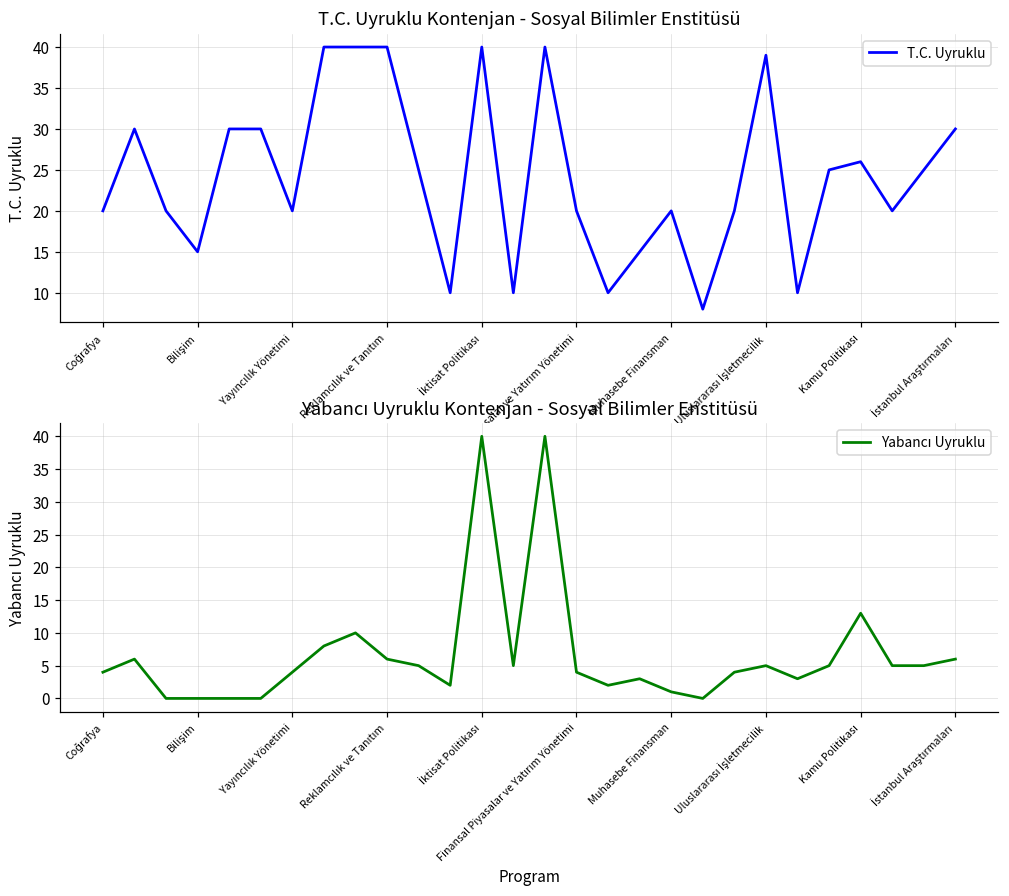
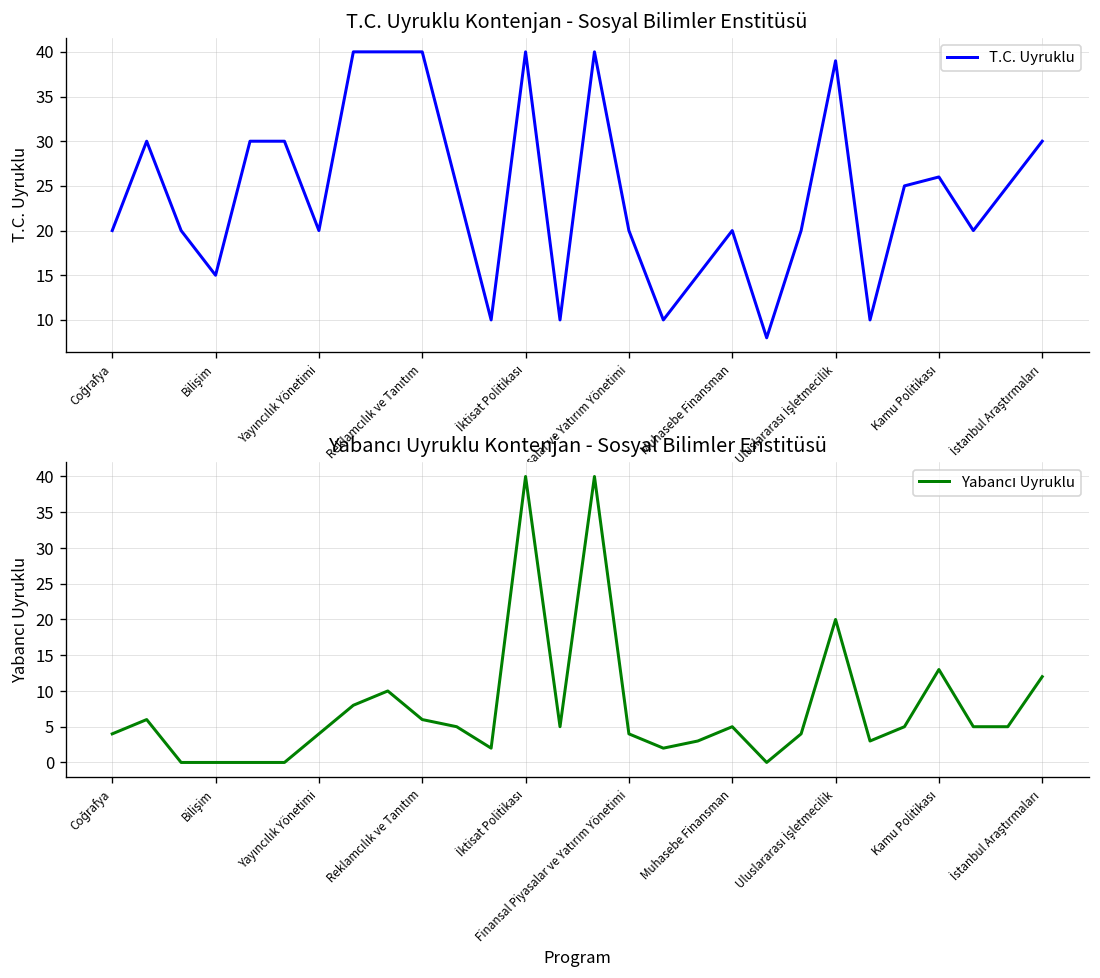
  {
    "T.C. Uyruklu Kontenjan - Sosyal Bilimler Enstitüsü": {
      "Coğrafya": 20,
      "Bilişim": 15,
      "Yayıncılık Yönetimi": 20,
      "Reklamcılık ve Tanıtım": 40,
      "İktisat Politikası": 40,
      "Muhasebe Finansman": 20,
      "Uluslararası İşletmecilik": 39,
      "Kamu Politikası": 26,
      "İstanbul Araştırmaları": 30
    },
    "Yabancı Uyruklu Kontenjan - Sosyal Bilimler Enstitüsü": {
      "Coğrafya": 4,
      "Bilişim": 0,
      "Yayıncılık Yönetimi": 4,
      "Reklamcılık ve Tanıtım": 6,
      "İktisat Politikası": 40,
      "Finansal Piyasalar ve Yatırım Yönetimi": 4,
-     "Muhasebe Finansman": 1,
-     "Uluslararası İşletmecilik": 5,
+     "Muhasebe Finansman": 5,
+     "Uluslararası İşletmecilik": 20,
      "Kamu Politikası": 13,
-     "İstanbul Araştırmaları": 6
+     "İstanbul Araştırmaları": 12
    }
  }
